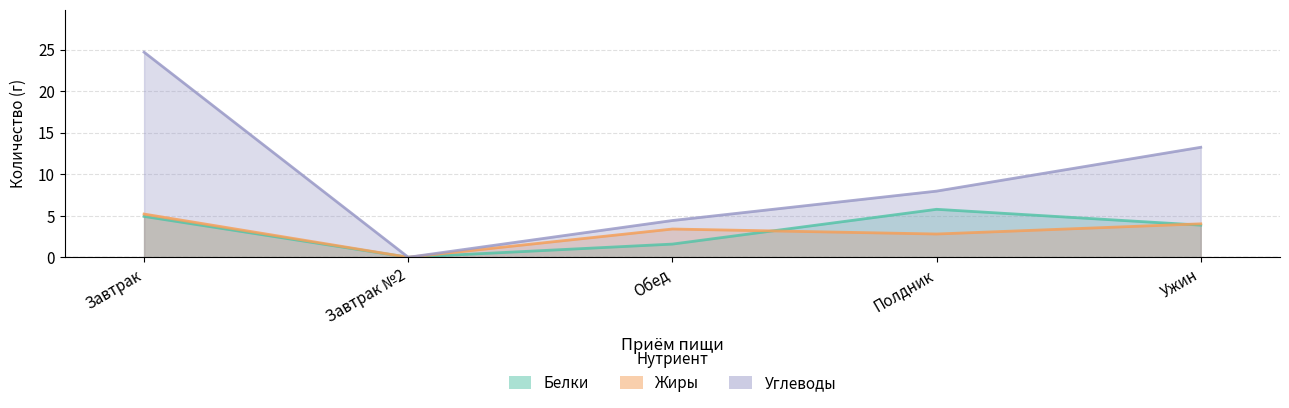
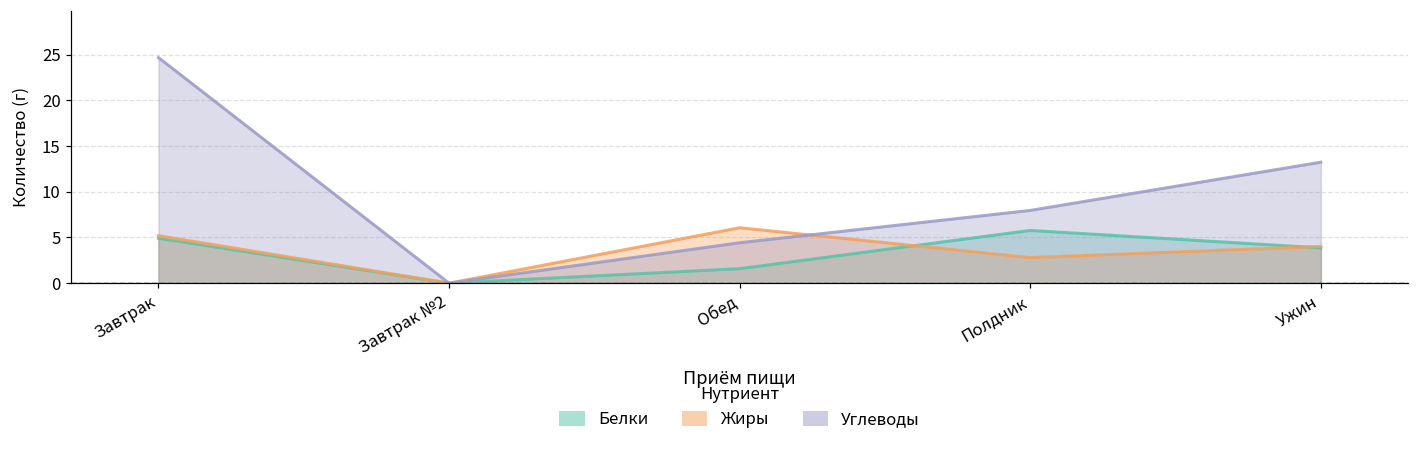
  {
    "Жиры": {
-     "Обед": 3,
+     "Обед": 6,
      "Полдник": 3
    }
  }
